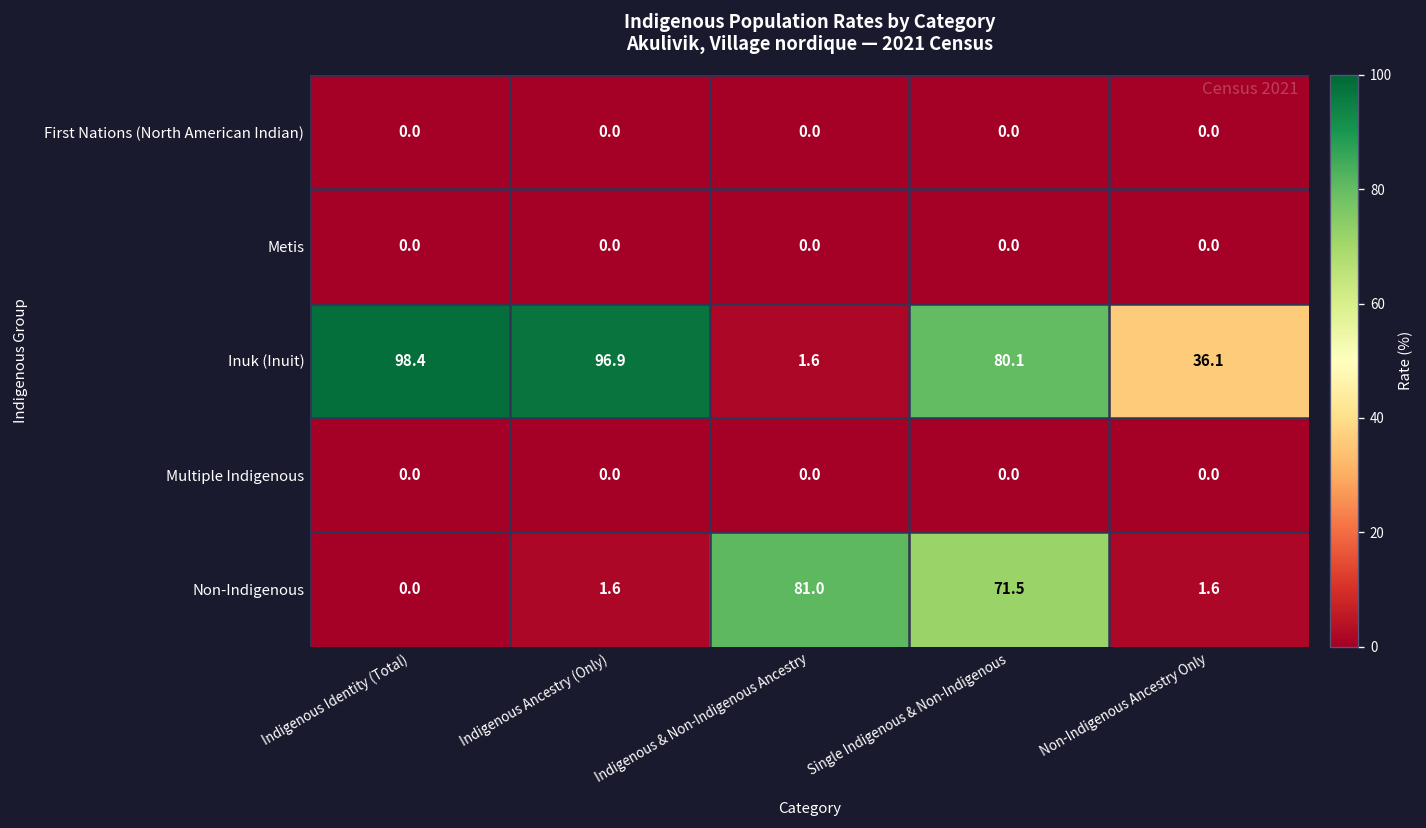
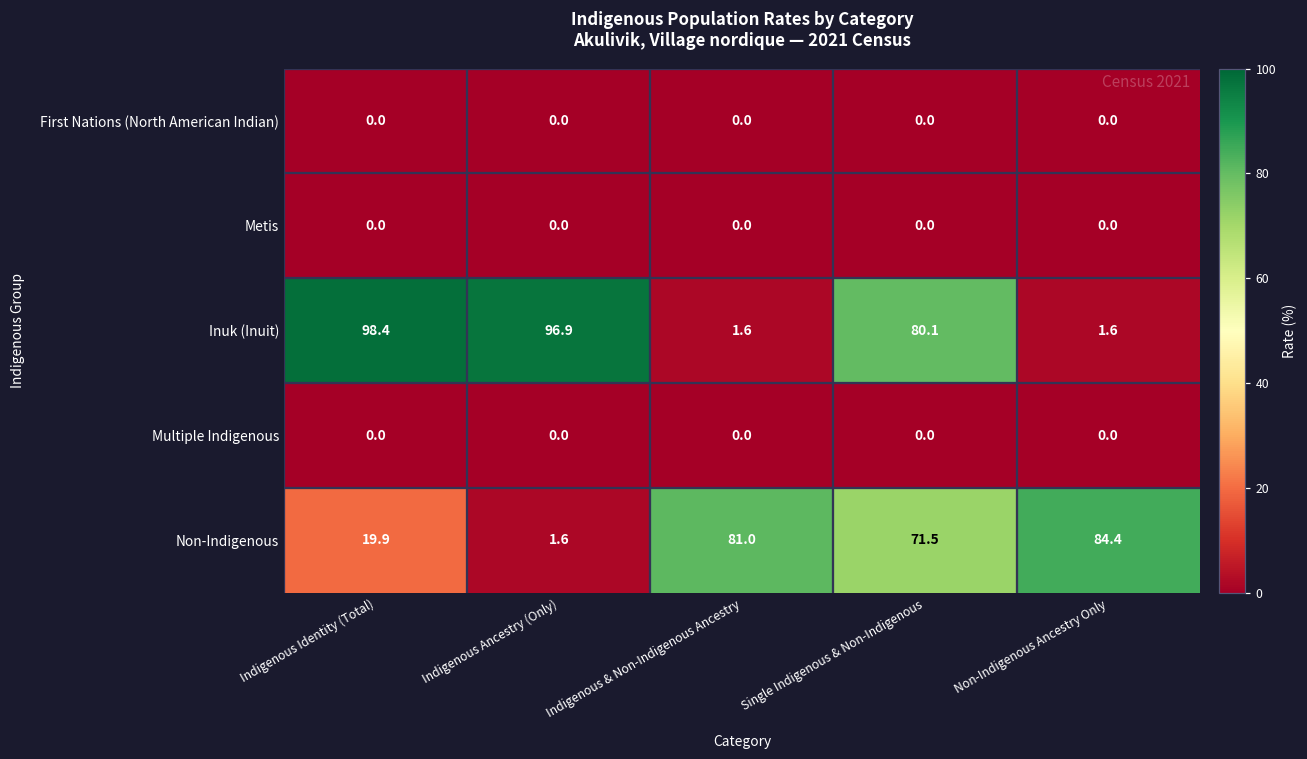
  {
    "First Nations (North American Indian)": {
      "Indigenous Identity (Total)": 0.0,
      "Indigenous Ancestry (Only)": 0.0,
      "Indigenous & Non-Indigenous Ancestry": 0.0,
      "Single Indigenous & Non-Indigenous": 0.0
    },
    "Metis": {
      "Indigenous Identity (Total)": 0.0,
      "Indigenous Ancestry (Only)": 0.0,
      "Indigenous & Non-Indigenous Ancestry": 0.0,
      "Single Indigenous & Non-Indigenous": 0.0,
      "Non-Indigenous Ancestry Only": 0.0
    },
    "Inuk (Inuit)": {
      "Indigenous Identity (Total)": 98.4,
      "Indigenous Ancestry (Only)": 96.9,
      "Indigenous & Non-Indigenous Ancestry": 1.6,
      "Single Indigenous & Non-Indigenous": 80.1,
-     "Non-Indigenous Ancestry Only": 36.1
+     "Non-Indigenous Ancestry Only": 1.6
    },
    "Multiple Indigenous": {
      "Indigenous Identity (Total)": 0.0,
      "Indigenous Ancestry (Only)": 0.0,
      "Indigenous & Non-Indigenous Ancestry": 0.0,
      "Single Indigenous & Non-Indigenous": 0.0,
      "Non-Indigenous Ancestry Only": 0.0
    },
    "Non-Indigenous": {
-     "Indigenous Identity (Total)": 0.0,
+     "Indigenous Identity (Total)": 19.9,
      "Indigenous Ancestry (Only)": 1.6,
      "Indigenous & Non-Indigenous Ancestry": 81.0,
      "Single Indigenous & Non-Indigenous": 71.5,
-     "Non-Indigenous Ancestry Only": 1.6
+     "Non-Indigenous Ancestry Only": 84.4
    }
  }
